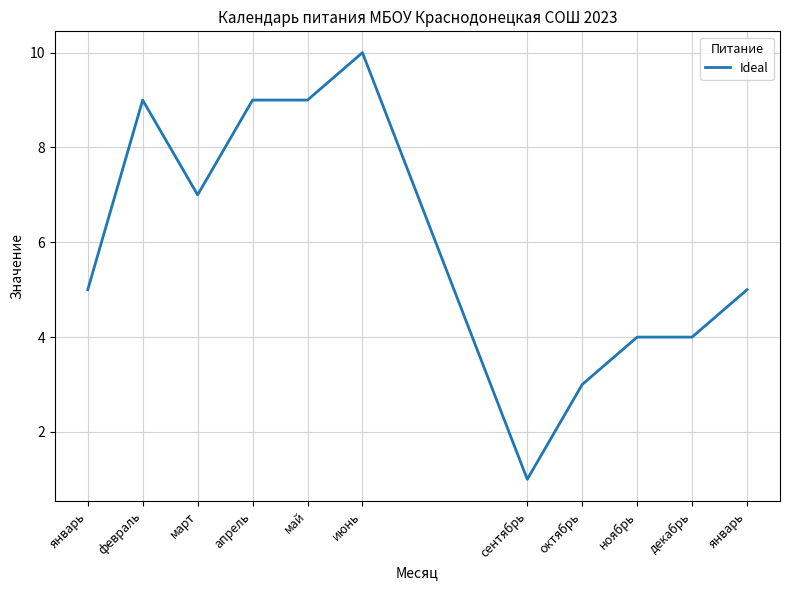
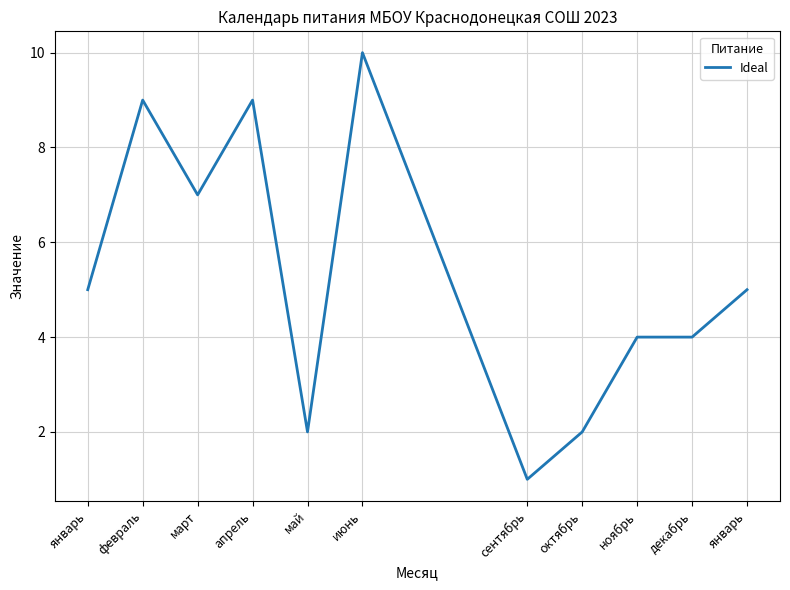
  {
    "февраль": 9,
    "март": 7,
    "апрель": 9,
-   "май": 9,
+   "май": 2,
    "июнь": 10,
    "сентябрь": 1,
-   "октябрь": 3,
+   "октябрь": 2,
    "ноябрь": 4,
    "декабрь": 4
  }
